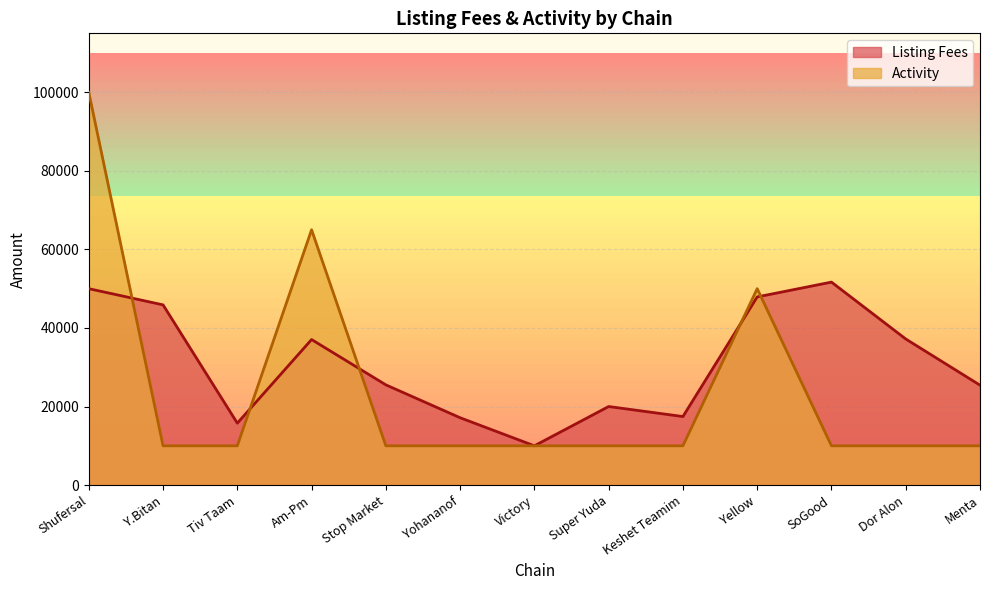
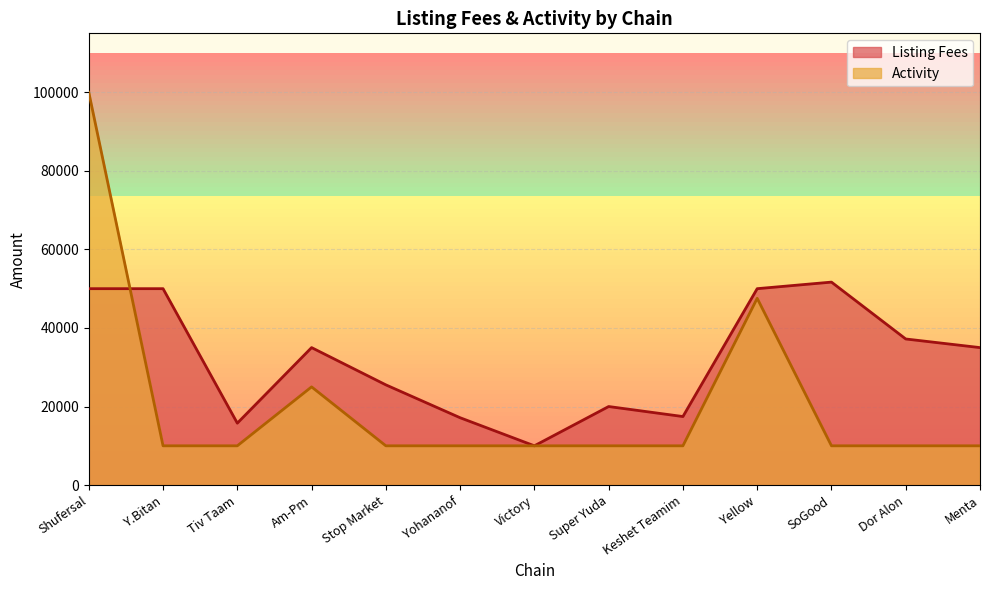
  {
    "Listing Fees": {
      "Shufersal": 50000,
-     "Y.Bitan": 46000,
+     "Y.Bitan": 50000,
      "Tiv Taam": 16000,
-     "Am-Pm": 37000,
+     "Am-Pm": 35000,
      "Stop Market": 26000,
      "Yohananof": 17000,
      "Super Yuda": 20000,
      "Keshet Teamim": 17000,
-     "Yellow": 48000,
+     "Yellow": 50000,
      "SoGood": 52000,
      "Dor Alon": 37000,
-     "Menta": 25000
+     "Menta": 35000
    },
    "Activity": {
      "Shufersal": 100000,
      "Y.Bitan": 10000,
      "Tiv Taam": 10000,
-     "Am-Pm": 65000,
+     "Am-Pm": 25000,
      "Stop Market": 10000,
      "Yohananof": 10000,
      "Super Yuda": 10000,
      "Keshet Teamim": 10000,
-     "Yellow": 50000,
+     "Yellow": 48000,
      "SoGood": 10000,
      "Dor Alon": 10000,
      "Menta": 10000
    }
  }
